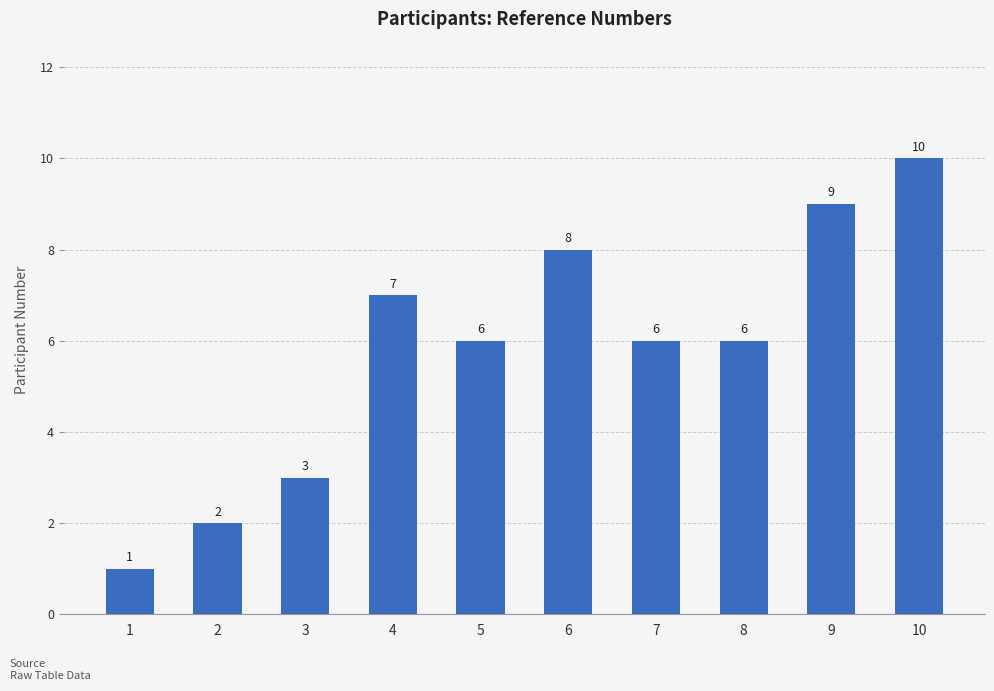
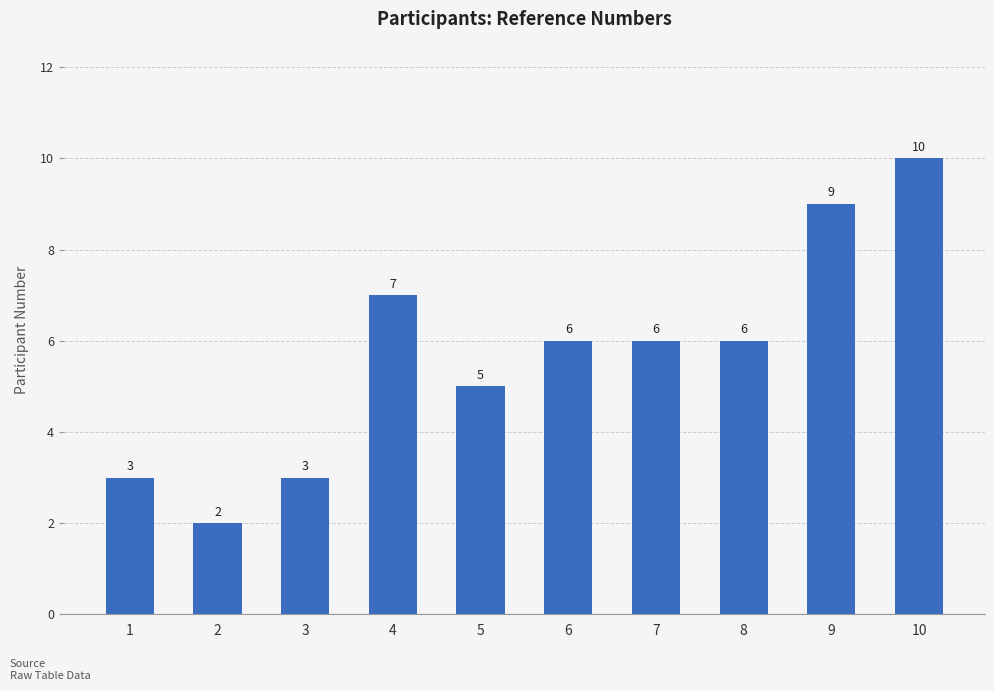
  {
-   "1": 1,
+   "1": 3,
    "2": 2,
    "3": 3,
    "4": 7,
-   "5": 6,
-   "6": 8,
+   "5": 5,
+   "6": 6,
    "7": 6,
    "8": 6,
    "9": 9,
    "10": 10
  }
